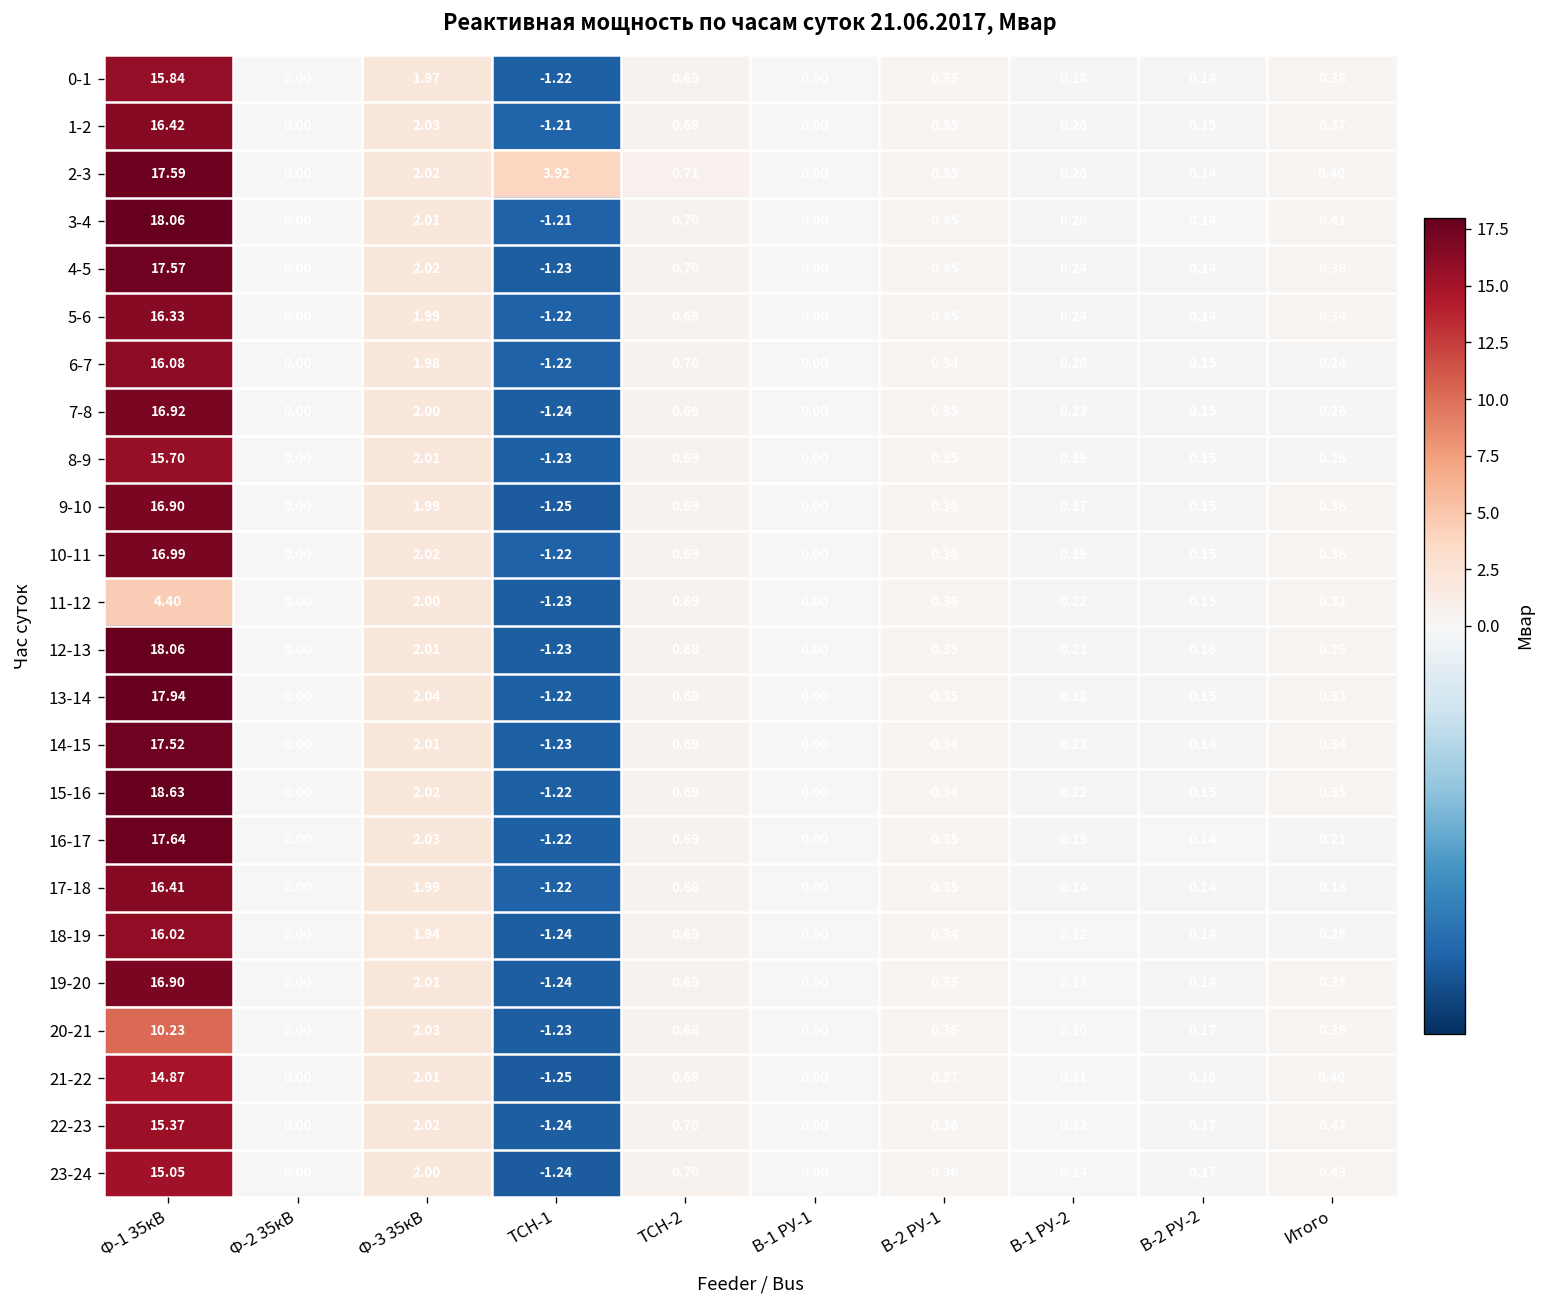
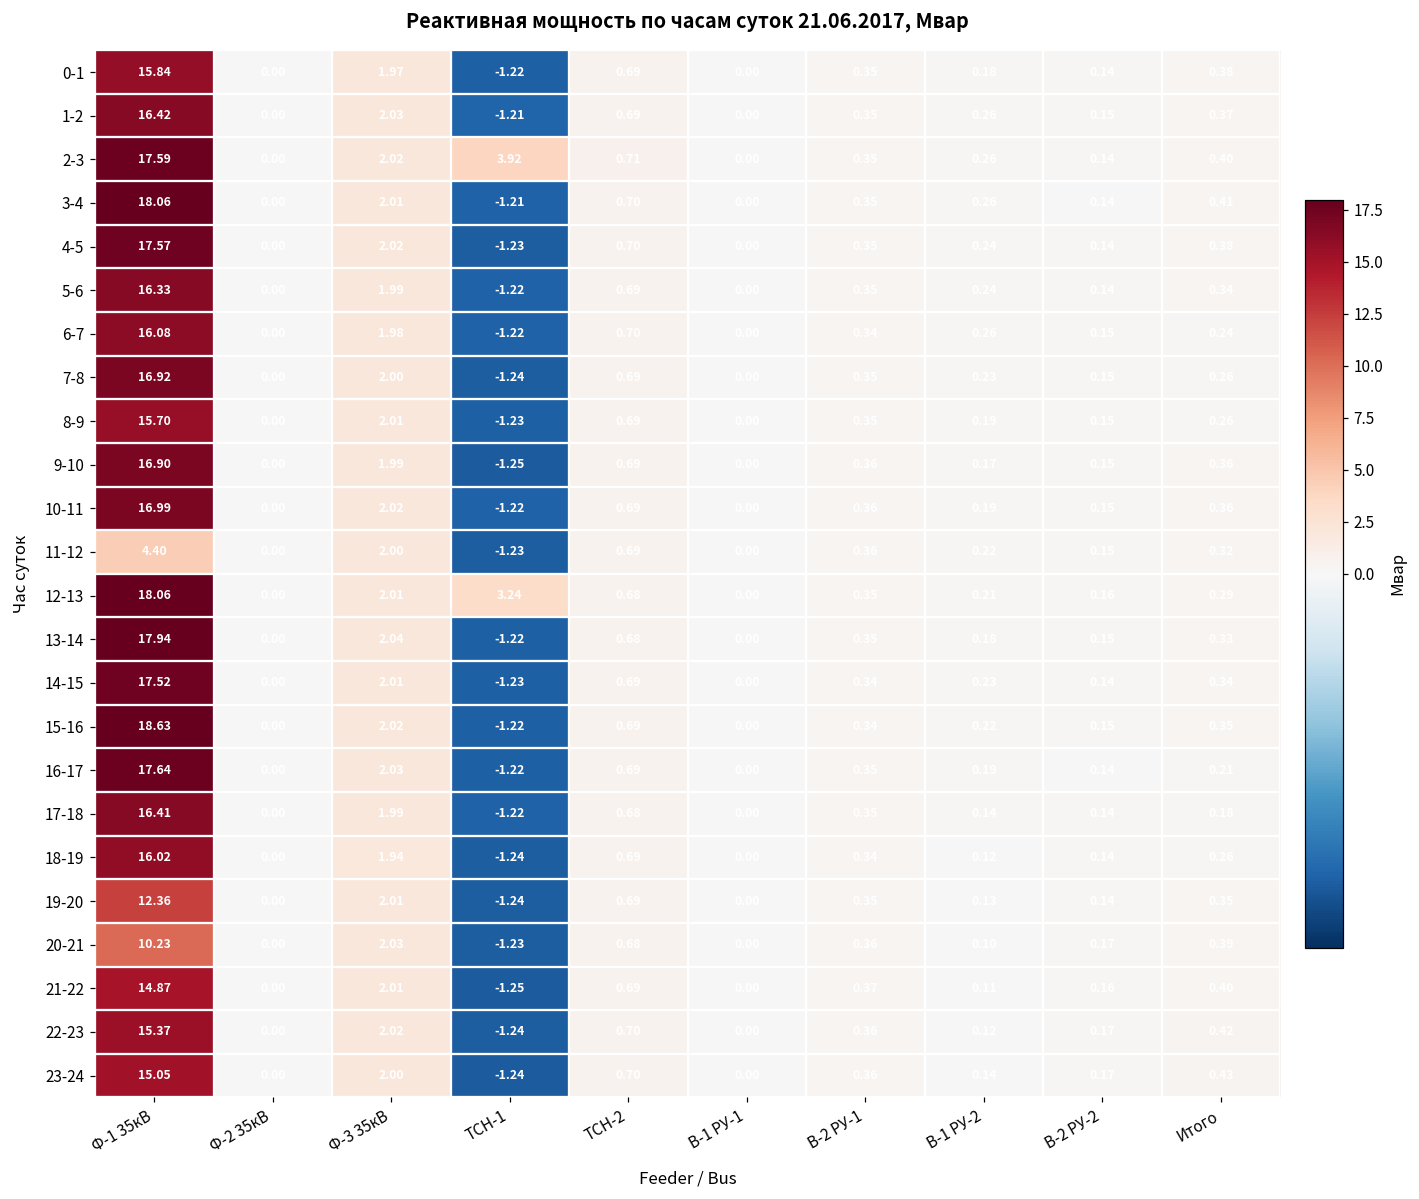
  {
    "0-1": {
      "Ф-1 35кВ": 15.84,
      "ТСН-1": -1.22
    },
    "1-2": {
      "Ф-1 35кВ": 16.42,
      "ТСН-1": -1.21
    },
    "2-3": {
      "Ф-1 35кВ": 17.59,
      "ТСН-1": 3.92
    },
    "3-4": {
      "Ф-1 35кВ": 18.06,
      "ТСН-1": -1.21
    },
    "4-5": {
      "Ф-1 35кВ": 17.57,
      "ТСН-1": -1.23
    },
    "5-6": {
      "Ф-1 35кВ": 16.33,
      "ТСН-1": -1.22
    },
    "6-7": {
      "Ф-1 35кВ": 16.08,
      "ТСН-1": -1.22
    },
    "7-8": {
      "Ф-1 35кВ": 16.92,
      "ТСН-1": -1.24
    },
    "8-9": {
      "Ф-1 35кВ": 15.70,
      "ТСН-1": -1.23
    },
    "9-10": {
      "Ф-1 35кВ": 16.90,
      "ТСН-1": -1.25
    },
    "10-11": {
      "Ф-1 35кВ": 16.99,
      "ТСН-1": -1.22
    },
    "11-12": {
      "Ф-1 35кВ": 4.40,
      "ТСН-1": -1.23
    },
    "12-13": {
      "Ф-1 35кВ": 18.06,
-     "ТСН-1": -1.23
+     "ТСН-1": 3.24
    },
    "13-14": {
      "Ф-1 35кВ": 17.94,
      "ТСН-1": -1.22
    },
    "14-15": {
      "Ф-1 35кВ": 17.52,
      "ТСН-1": -1.23
    },
    "15-16": {
      "Ф-1 35кВ": 18.63,
      "ТСН-1": -1.22
    },
    "16-17": {
      "Ф-1 35кВ": 17.64,
      "ТСН-1": -1.22
    },
    "17-18": {
      "Ф-1 35кВ": 16.41,
      "ТСН-1": -1.22
    },
    "18-19": {
      "Ф-1 35кВ": 16.02,
      "ТСН-1": -1.24
    },
    "19-20": {
-     "Ф-1 35кВ": 16.90,
+     "Ф-1 35кВ": 12.36,
      "ТСН-1": -1.24
    },
    "20-21": {
      "Ф-1 35кВ": 10.23,
      "ТСН-1": -1.23
    },
    "21-22": {
      "Ф-1 35кВ": 14.87,
      "ТСН-1": -1.25
    },
    "22-23": {
      "Ф-1 35кВ": 15.37,
      "ТСН-1": -1.24
    },
    "23-24": {
      "Ф-1 35кВ": 15.05,
      "ТСН-1": -1.24
    }
  }
